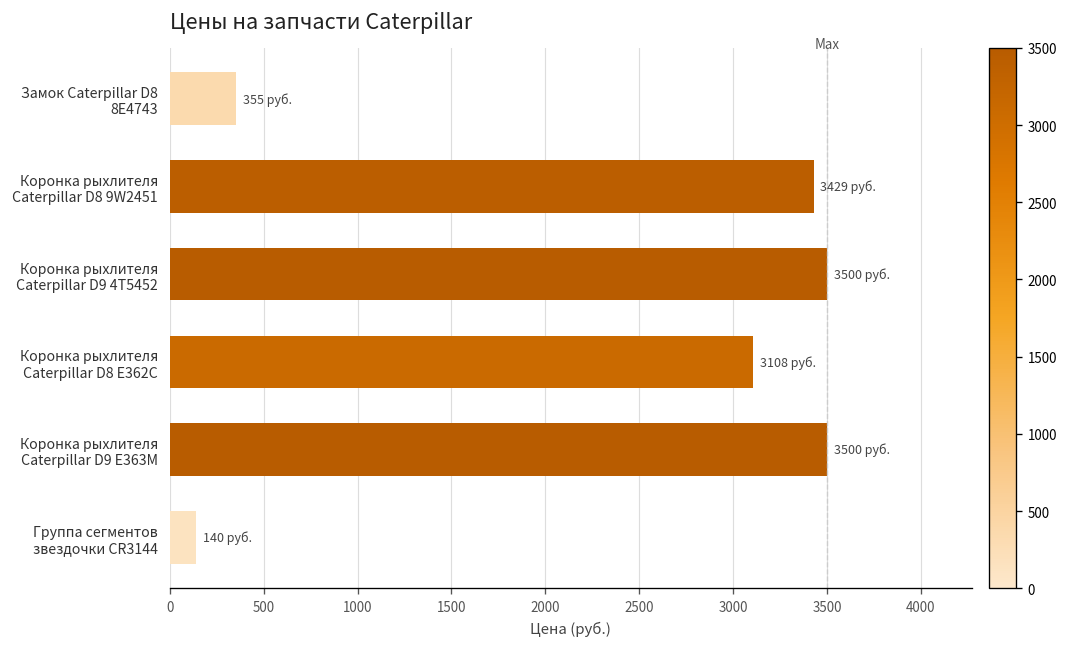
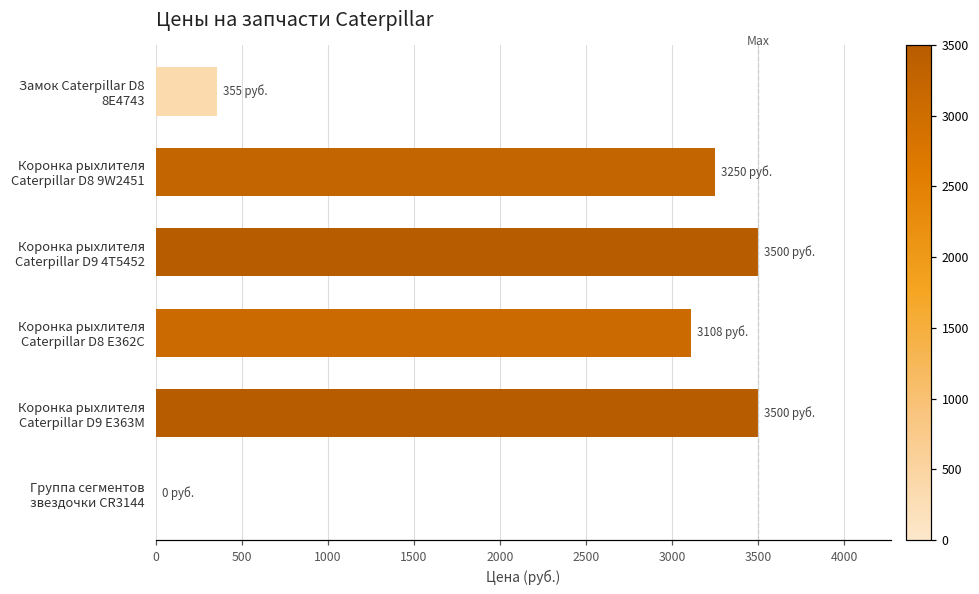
  {
    "Замок Caterpillar D8 8E4743": 355,
-   "Коронка рыхлителя Caterpillar D8 9W2451": 3429,
+   "Коронка рыхлителя Caterpillar D8 9W2451": 3250,
    "Коронка рыхлителя Caterpillar D9 4T5452": 3500,
    "Коронка рыхлителя Caterpillar D8 E362C": 3108,
    "Коронка рыхлителя Caterpillar D9 E363M": 3500,
-   "Группа сегментов звездочки CR3144": 140
+   "Группа сегментов звездочки CR3144": 0
  }
